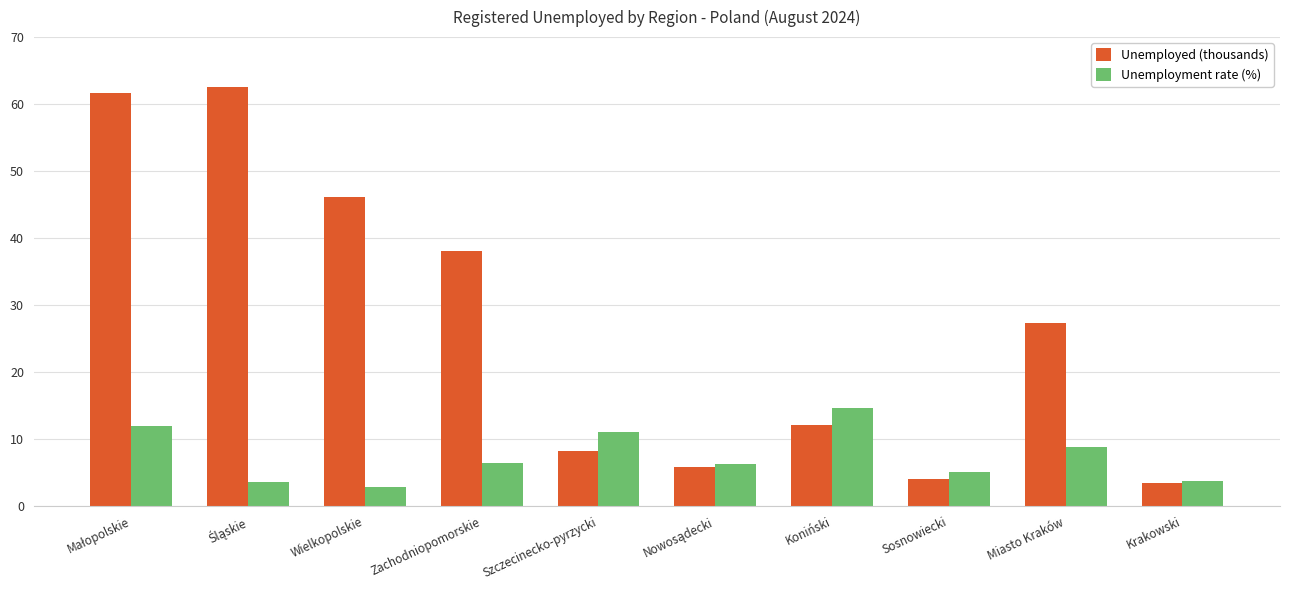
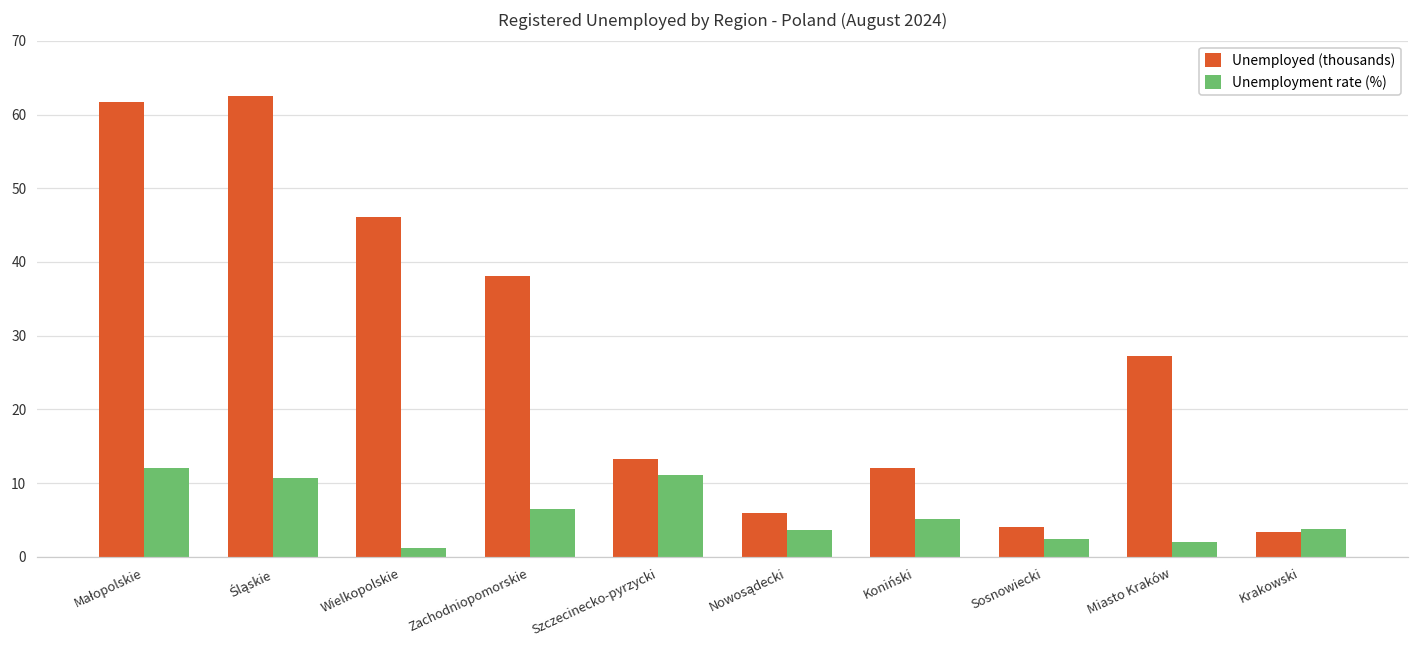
  {
    "Unemployed (thousands)": {
      "Małopolskie": 62,
      "Śląskie": 63,
      "Wielkopolskie": 46,
      "Zachodniopomorskie": 38,
-     "Szczecinecko-pyrzycki": 8,
+     "Szczecinecko-pyrzycki": 13,
      "Nowosądecki": 6,
      "Koniński": 12,
      "Sosnowiecki": 4,
      "Miasto Kraków": 27,
      "Krakowski": 3
    },
    "Unemployment rate (%)": {
      "Małopolskie": 12,
-     "Śląskie": 4,
-     "Wielkopolskie": 3,
+     "Śląskie": 11,
+     "Wielkopolskie": 1,
      "Zachodniopomorskie": 7,
      "Szczecinecko-pyrzycki": 11,
-     "Nowosądecki": 6,
-     "Koniński": 15,
-     "Sosnowiecki": 5,
-     "Miasto Kraków": 9,
+     "Nowosądecki": 4,
+     "Koniński": 5,
+     "Sosnowiecki": 2,
+     "Miasto Kraków": 2,
      "Krakowski": 4
    }
  }
